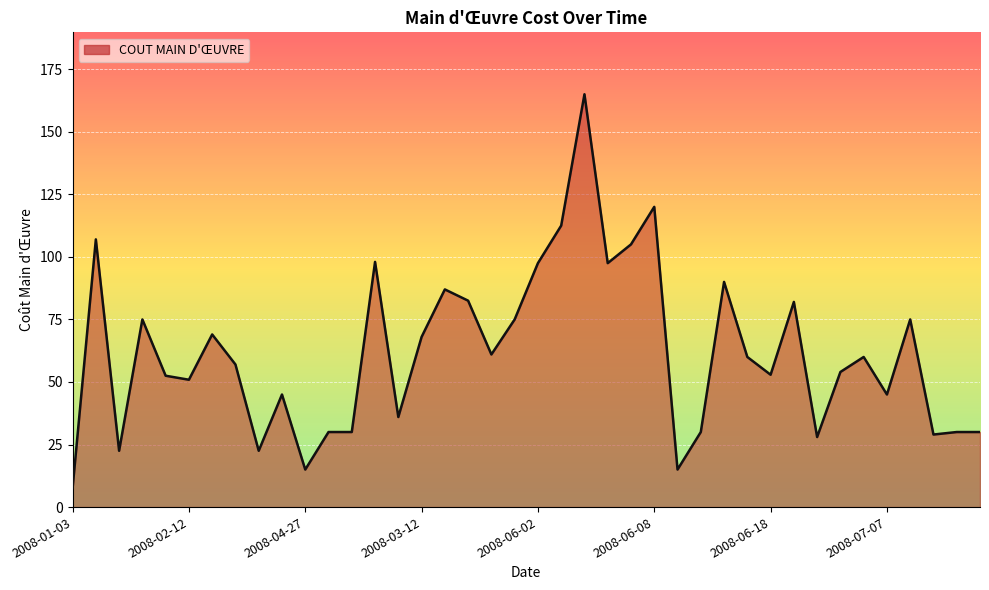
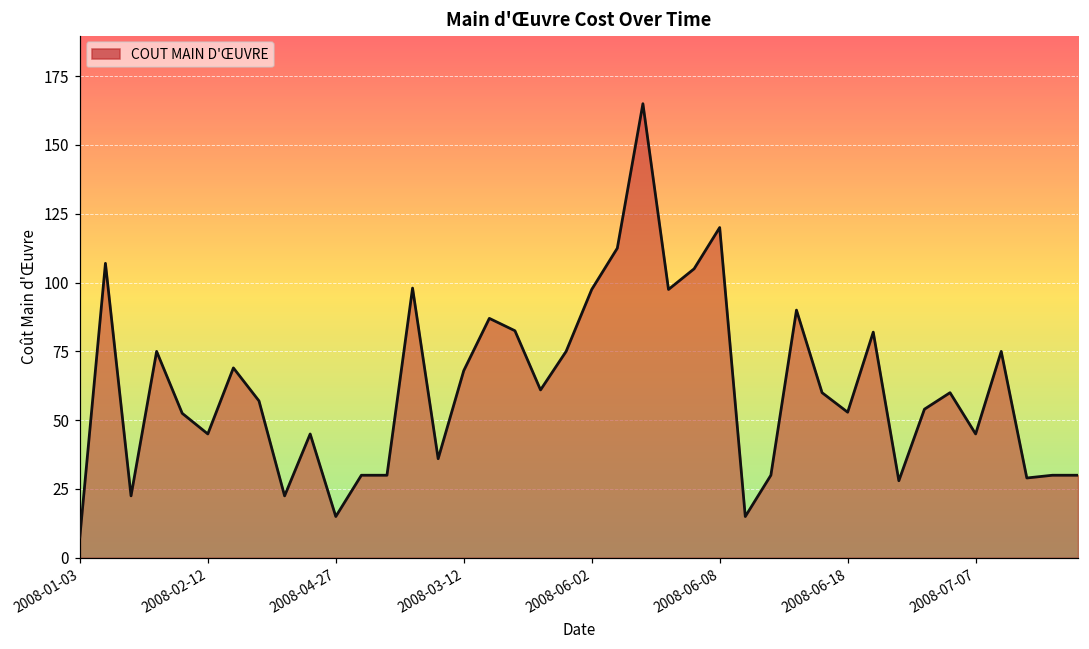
  {
-   "2008-02-12": 51,
+   "2008-02-12": 45,
    "2008-04-27": 15,
    "2008-03-12": 68,
    "2008-06-08": 120,
    "2008-06-18": 53
  }
